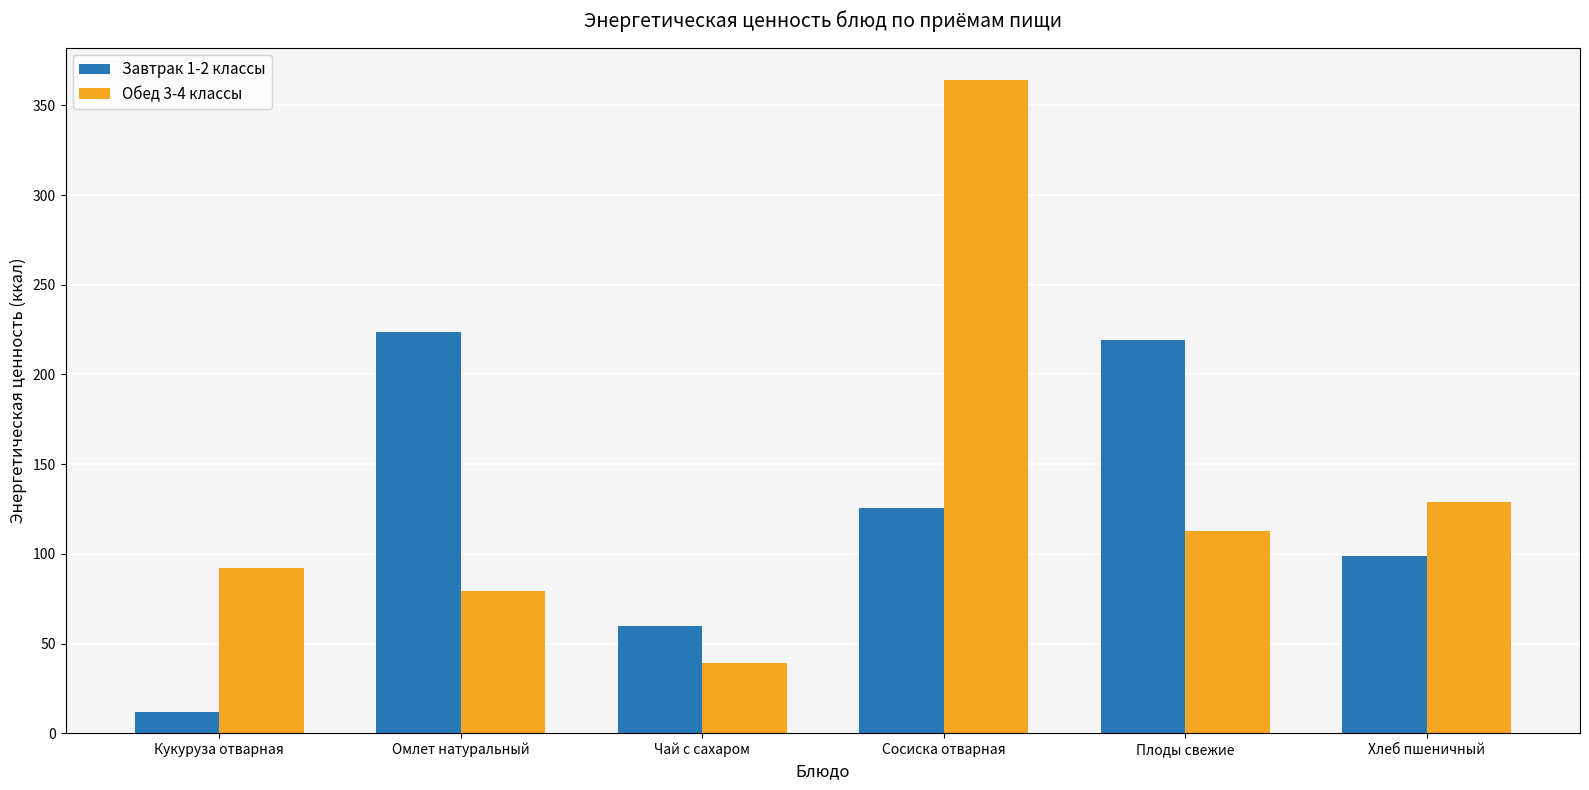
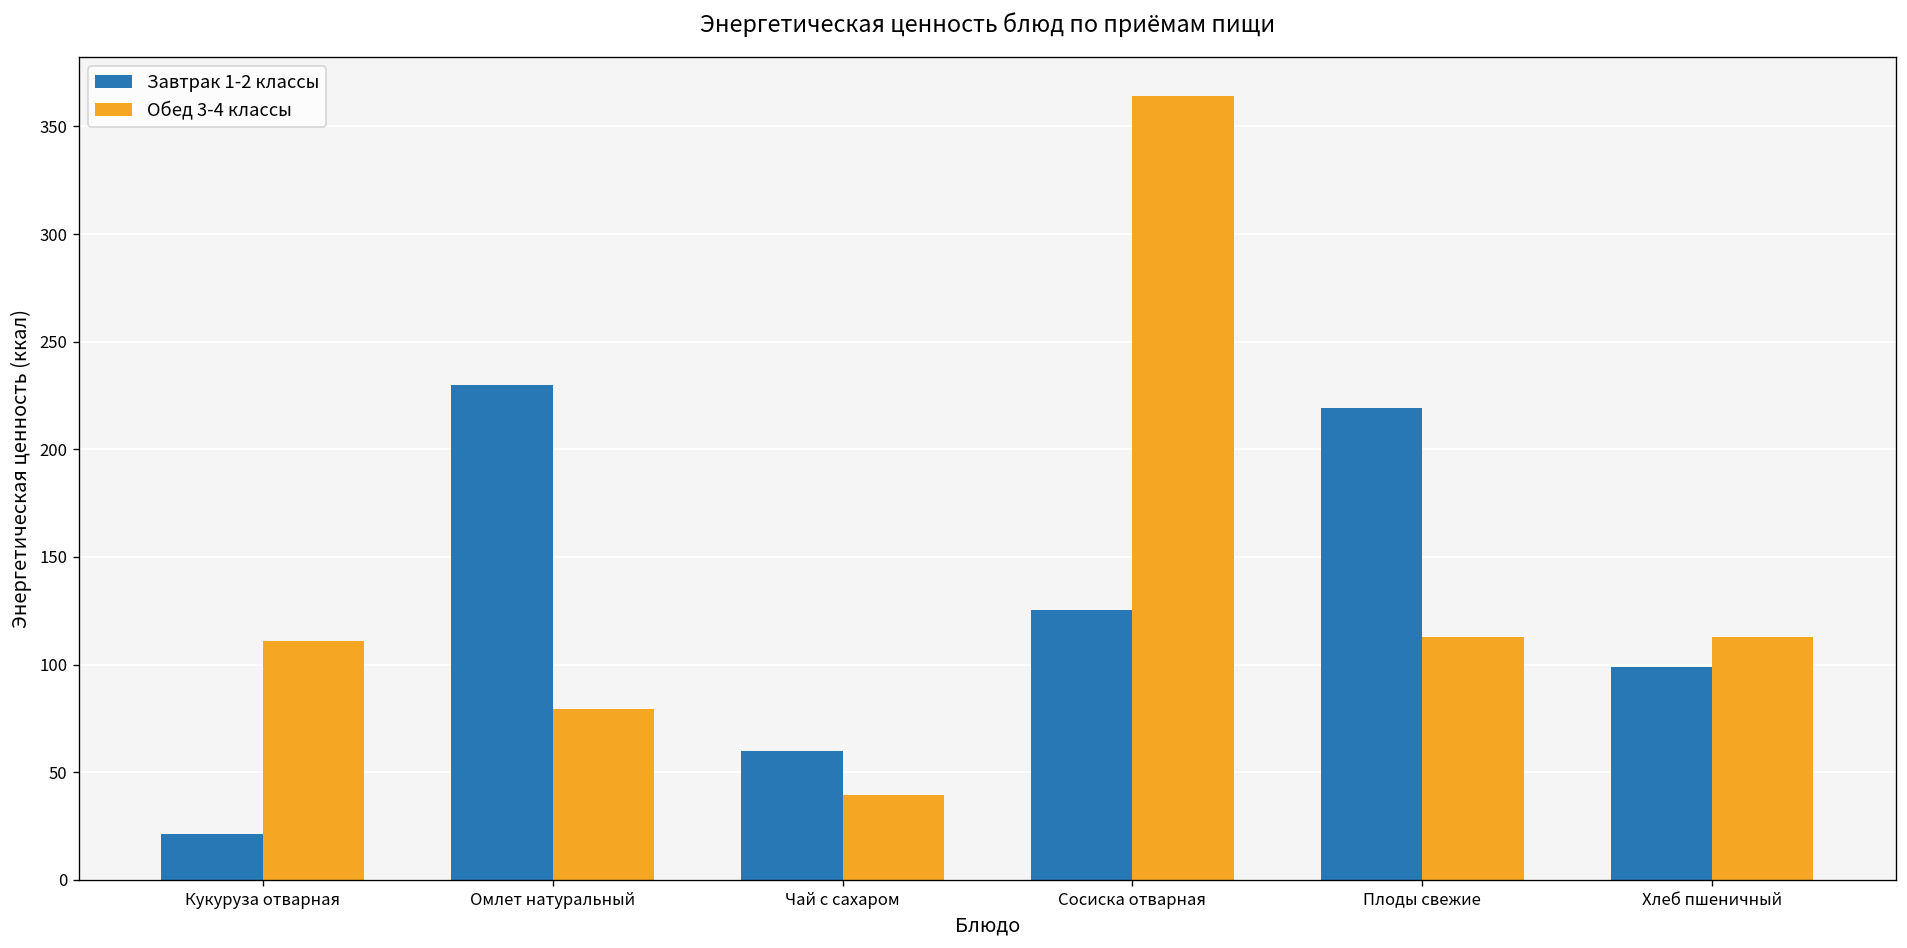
  {
    "Завтрак 1-2 классы": {
-     "Кукуруза отварная": 12,
-     "Омлет натуральный": 224,
+     "Кукуруза отварная": 21,
+     "Омлет натуральный": 230,
      "Чай с сахаром": 60,
      "Сосиска отварная": 125,
      "Плоды свежие": 219,
      "Хлеб пшеничный": 99
    },
    "Обед 3-4 классы": {
-     "Кукуруза отварная": 92,
+     "Кукуруза отварная": 111,
      "Омлет натуральный": 79,
      "Чай с сахаром": 39,
      "Сосиска отварная": 364,
      "Плоды свежие": 113,
-     "Хлеб пшеничный": 129
+     "Хлеб пшеничный": 113
    }
  }
